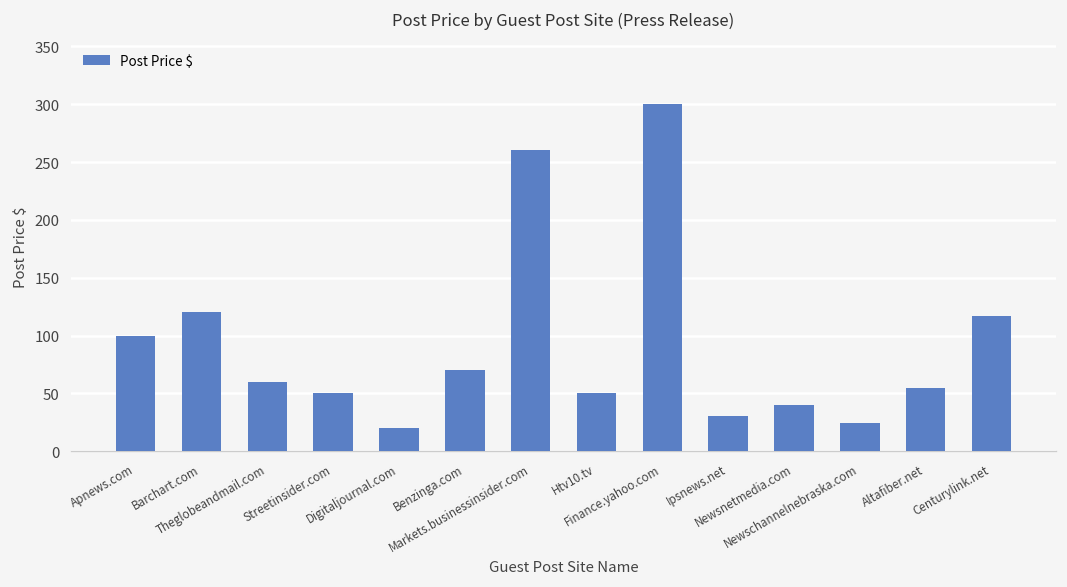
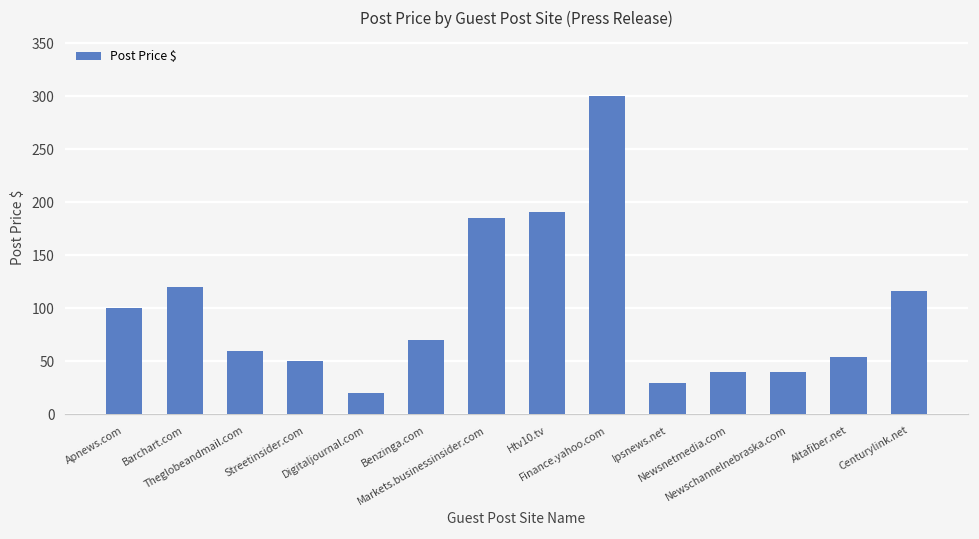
  {
    "Apnews.com": 100,
    "Barchart.com": 120,
    "Theglobeandmail.com": 60,
    "Streetinsider.com": 50,
    "Digitaljournal.com": 20,
    "Benzinga.com": 70,
-   "Markets.businessinsider.com": 260,
-   "Htv10.tv": 50,
+   "Markets.businessinsider.com": 190,
+   "Htv10.tv": 190,
    "Finance.yahoo.com": 300,
    "Ipsnews.net": 30,
    "Newsnetmedia.com": 40,
-   "Newschannelnebraska.com": 20,
+   "Newschannelnebraska.com": 40,
    "Altafiber.net": 50,
    "Centurylink.net": 120
  }
